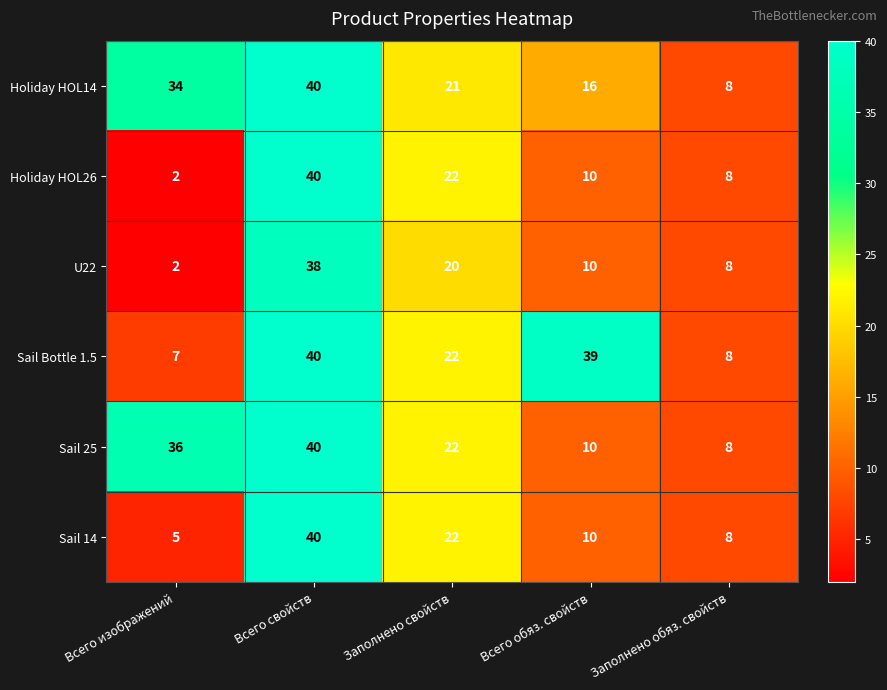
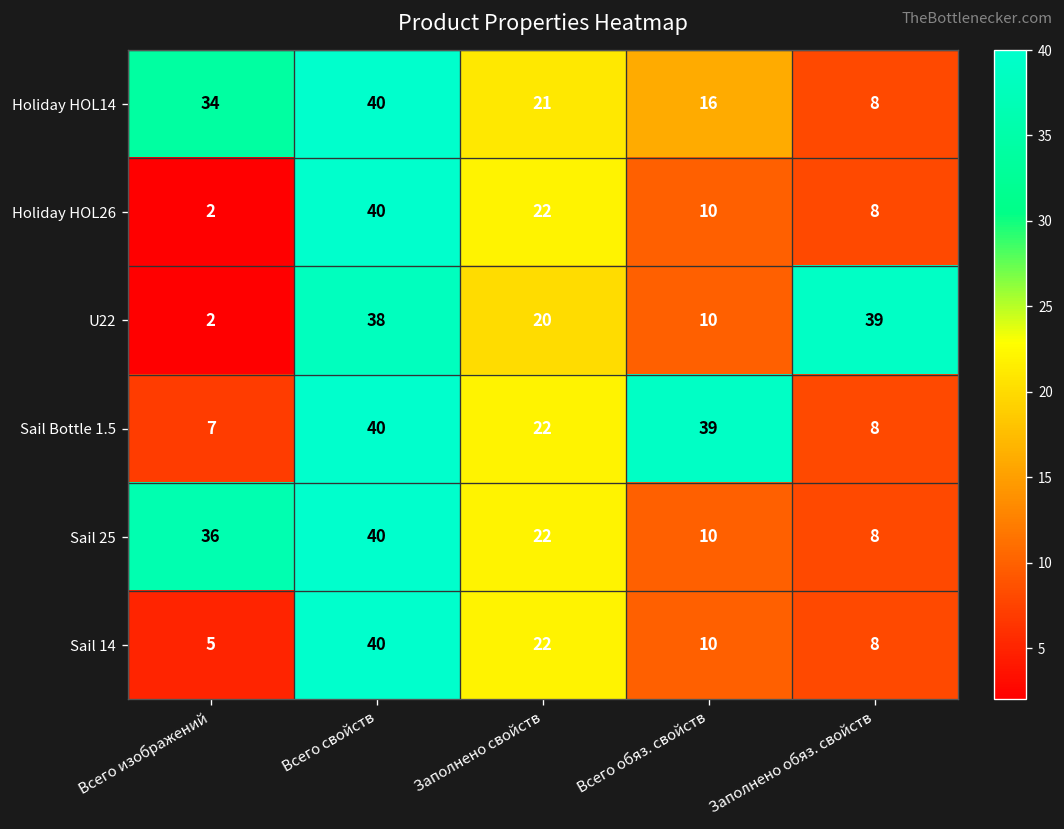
  {
    "Holiday HOL14": {
      "Всего изображений": 34,
      "Всего свойств": 40,
      "Заполнено свойств": 21,
      "Всего обяз. свойств": 16,
      "Заполнено обяз. свойств": 8
    },
    "Holiday HOL26": {
      "Всего изображений": 2,
      "Всего свойств": 40,
      "Заполнено свойств": 22,
      "Всего обяз. свойств": 10,
      "Заполнено обяз. свойств": 8
    },
    "U22": {
      "Всего изображений": 2,
      "Всего свойств": 38,
      "Заполнено свойств": 20,
      "Всего обяз. свойств": 10,
-     "Заполнено обяз. свойств": 8
+     "Заполнено обяз. свойств": 39
    },
    "Sail Bottle 1.5": {
      "Всего изображений": 7,
      "Всего свойств": 40,
      "Заполнено свойств": 22,
      "Всего обяз. свойств": 39,
      "Заполнено обяз. свойств": 8
    },
    "Sail 25": {
      "Всего изображений": 36,
      "Всего свойств": 40,
      "Заполнено свойств": 22,
      "Всего обяз. свойств": 10,
      "Заполнено обяз. свойств": 8
    },
    "Sail 14": {
      "Всего изображений": 5,
      "Всего свойств": 40,
      "Заполнено свойств": 22,
      "Всего обяз. свойств": 10,
      "Заполнено обяз. свойств": 8
    }
  }
